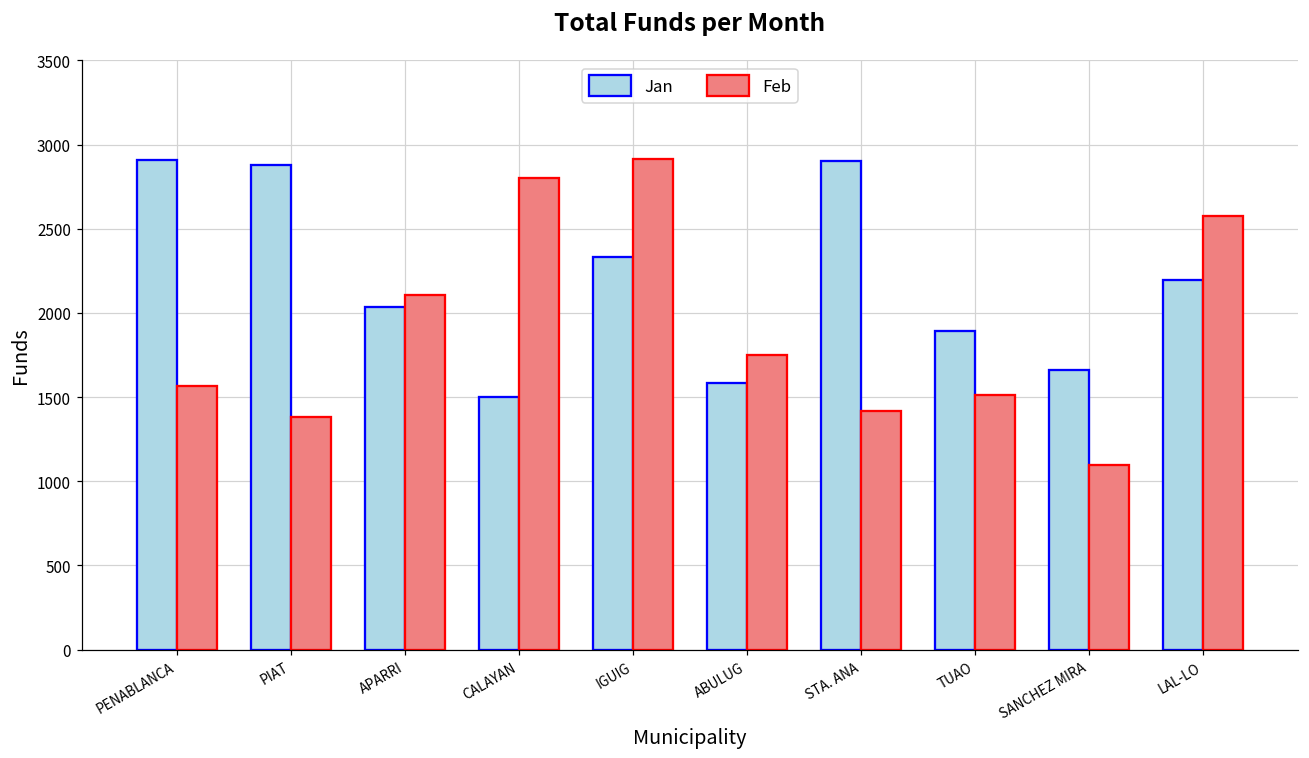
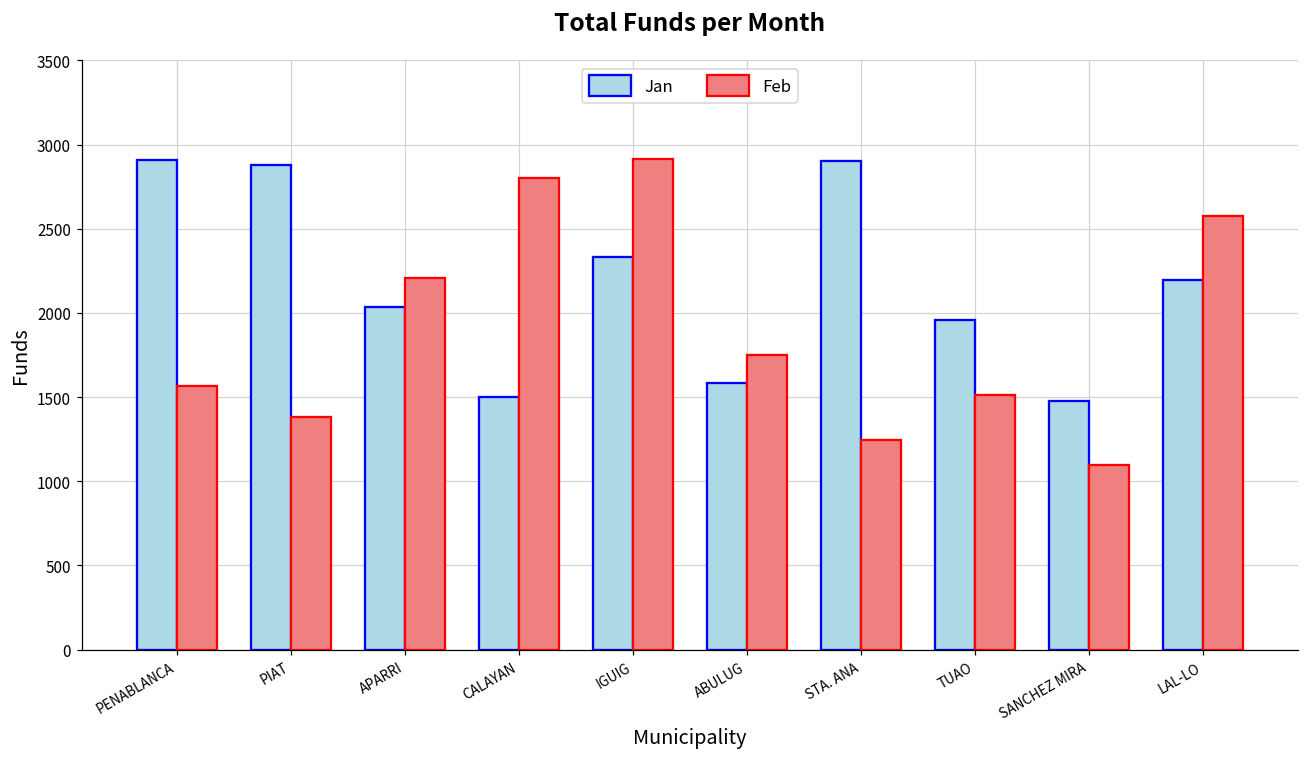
  {
    "Jan": {
      "PENABLANCA": 2910,
      "PIAT": 2880,
      "APARRI": 2030,
      "CALAYAN": 1500,
      "IGUIG": 2330,
      "ABULUG": 1580,
      "STA. ANA": 2900,
-     "TUAO": 1890,
-     "SANCHEZ MIRA": 1660,
+     "TUAO": 1960,
+     "SANCHEZ MIRA": 1480,
      "LAL-LO": 2190
    },
    "Feb": {
      "PENABLANCA": 1570,
      "PIAT": 1380,
-     "APARRI": 2110,
+     "APARRI": 2210,
      "CALAYAN": 2800,
      "IGUIG": 2920,
      "ABULUG": 1750,
-     "STA. ANA": 1420,
+     "STA. ANA": 1250,
      "TUAO": 1510,
      "SANCHEZ MIRA": 1100,
      "LAL-LO": 2580
    }
  }
